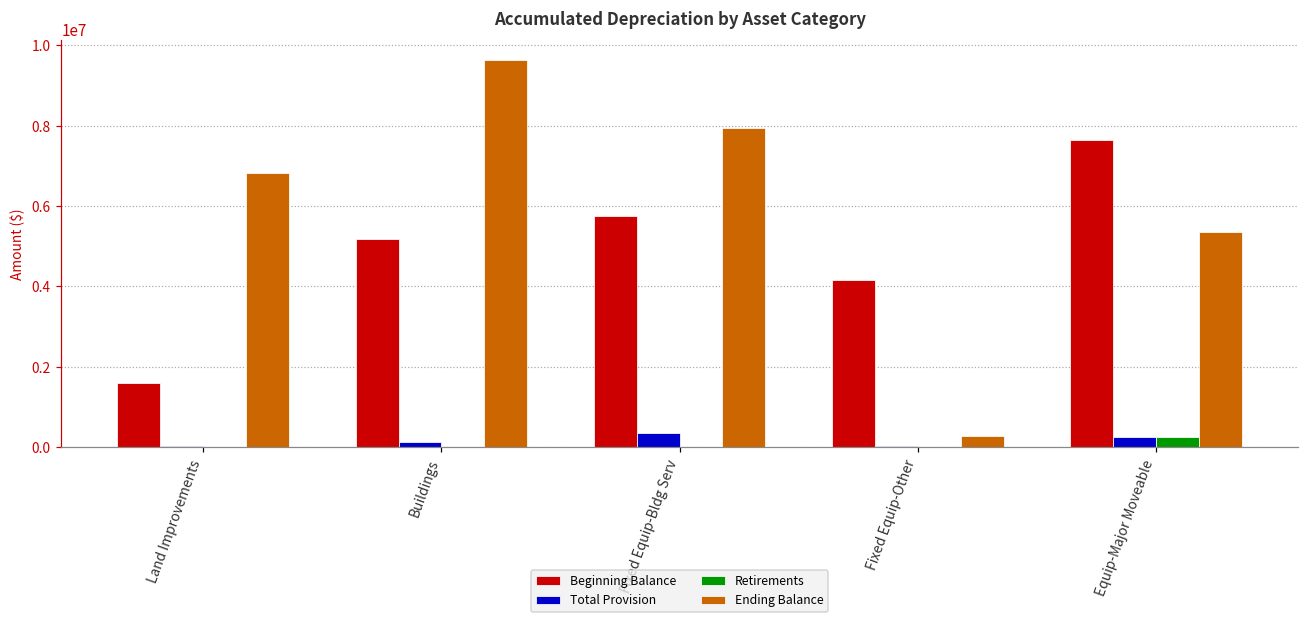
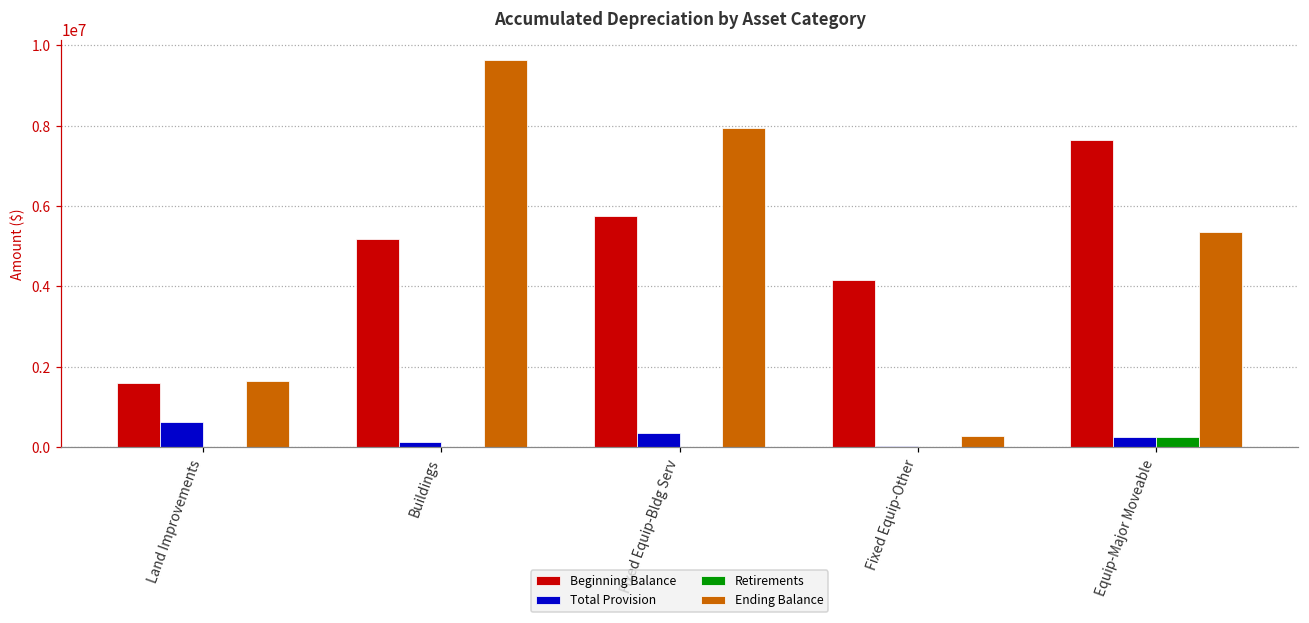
  {
    "Beginning Balance": {
      "Land Improvements": 1600000,
      "Buildings": 5200000,
      "Fixed Equip-Bldg Serv": 5800000,
      "Fixed Equip-Other": 4200000,
      "Equip-Major Moveable": 7700000
    },
    "Total Provision": {
-     "Land Improvements": 0,
+     "Land Improvements": 600000,
      "Buildings": 100000,
      "Fixed Equip-Bldg Serv": 400000,
      "Equip-Major Moveable": 300000
    },
    "Retirements": {
      "Land Improvements": 0,
      "Buildings": 0,
      "Fixed Equip-Bldg Serv": 0,
      "Equip-Major Moveable": 300000
    },
    "Ending Balance": {
-     "Land Improvements": 6800000,
+     "Land Improvements": 1600000,
      "Buildings": 9600000,
      "Fixed Equip-Bldg Serv": 8000000,
      "Fixed Equip-Other": 300000,
      "Equip-Major Moveable": 5400000
    }
  }
